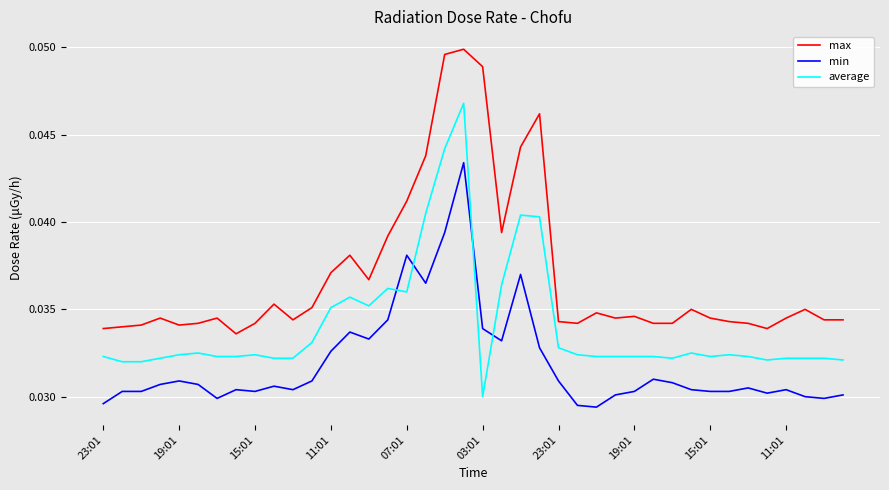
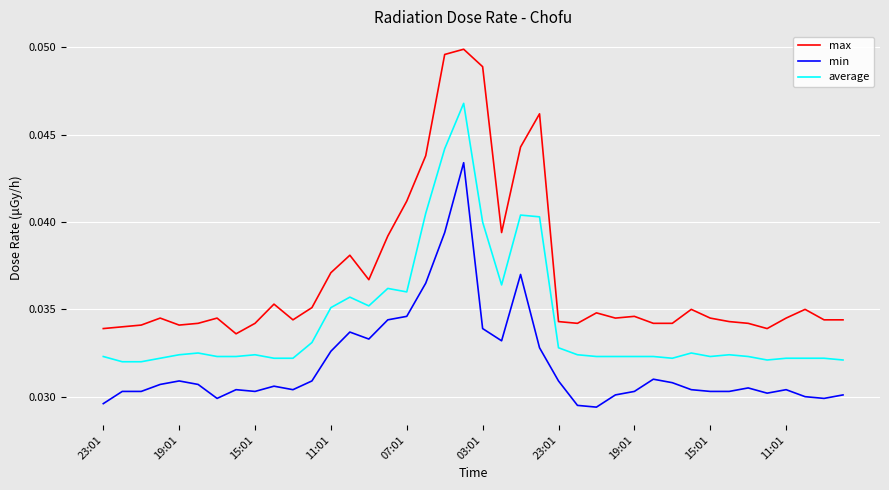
  {
    "max": {
      "07:01": 0.0412,
      "03:01": 0.0489
    },
    "min": {
-     "07:01": 0.0381,
+     "07:01": 0.0346,
      "03:01": 0.0339
    },
    "average": {
      "07:01": 0.0360,
-     "03:01": 0.03
+     "03:01": 0.04
    }
  }
